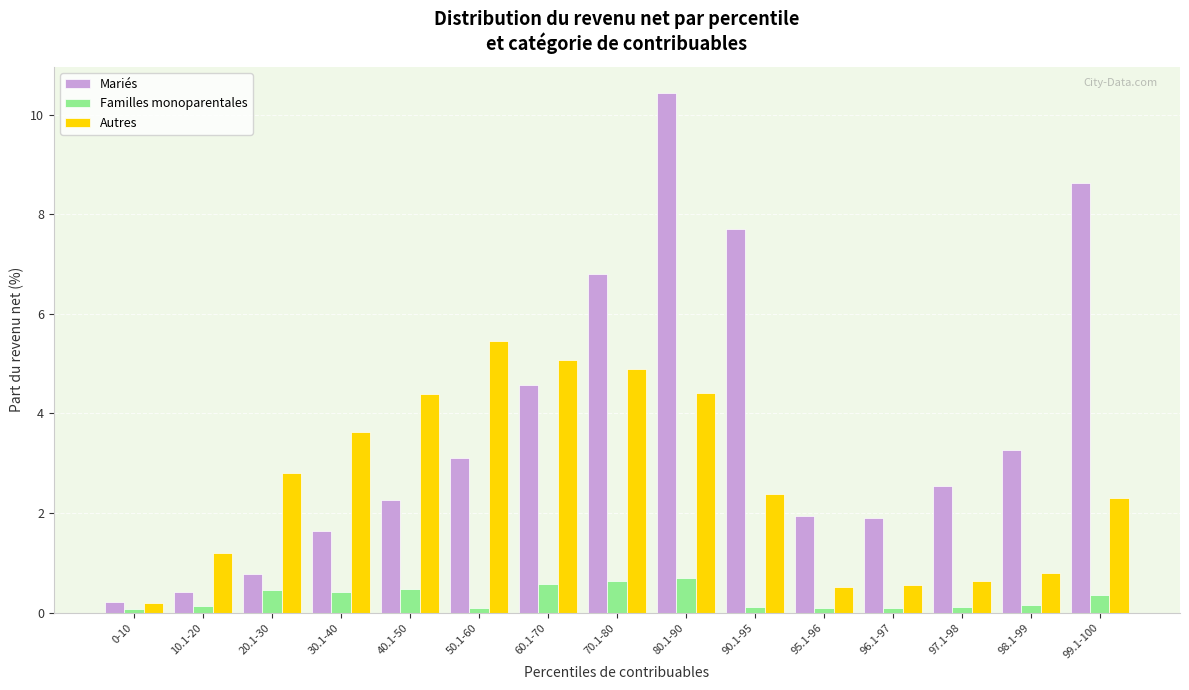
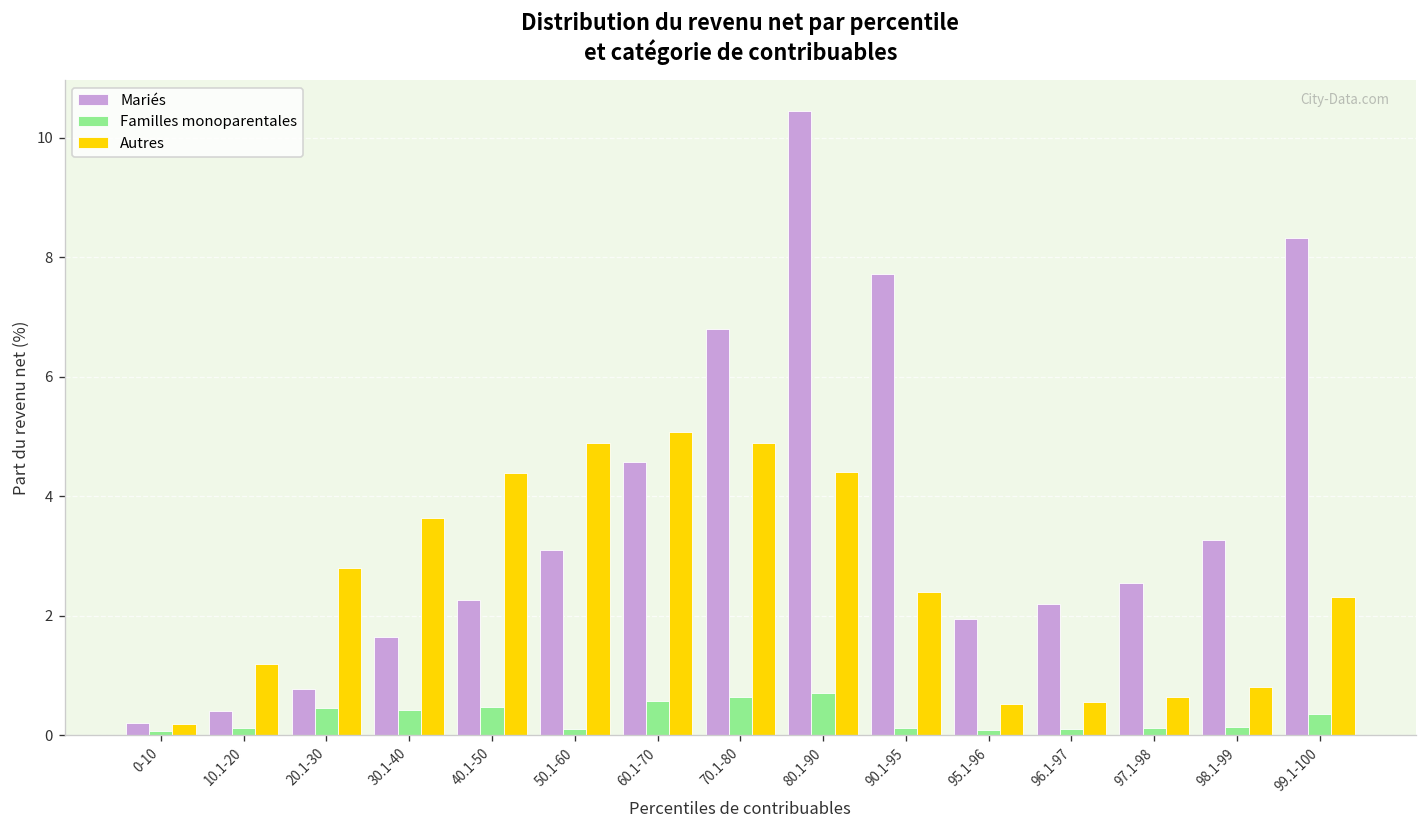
  {
    "Mariés": {
      "0-10": 0.2,
      "10.1-20": 0.4,
      "20.1-30": 0.8,
      "30.1-40": 1.6,
      "40.1-50": 2.3,
      "50.1-60": 3.1,
      "60.1-70": 4.6,
      "70.1-80": 6.8,
      "80.1-90": 10.4,
      "90.1-95": 7.7,
      "95.1-96": 1.9,
-     "96.1-97": 1.9,
+     "96.1-97": 2.2,
      "97.1-98": 2.5,
      "98.1-99": 3.3,
-     "99.1-100": 8.6
+     "99.1-100": 8.3
    },
    "Familles monoparentales": {
      "0-10": 0.1,
      "10.1-20": 0.1,
      "20.1-30": 0.5,
      "30.1-40": 0.4,
      "40.1-50": 0.5,
      "50.1-60": 0.1,
      "60.1-70": 0.6,
      "70.1-80": 0.6,
      "80.1-90": 0.7,
      "90.1-95": 0.1,
      "95.1-96": 0.1,
      "96.1-97": 0.1,
      "97.1-98": 0.1,
      "98.1-99": 0.1,
      "99.1-100": 0.3
    },
    "Autres": {
      "0-10": 0.2,
      "10.1-20": 1.2,
      "20.1-30": 2.8,
      "30.1-40": 3.6,
      "40.1-50": 4.4,
-     "50.1-60": 5.5,
+     "50.1-60": 4.9,
      "60.1-70": 5.1,
      "70.1-80": 4.9,
      "80.1-90": 4.4,
      "90.1-95": 2.4,
      "95.1-96": 0.5,
      "96.1-97": 0.5,
      "97.1-98": 0.6,
      "98.1-99": 0.8,
      "99.1-100": 2.3
    }
  }
